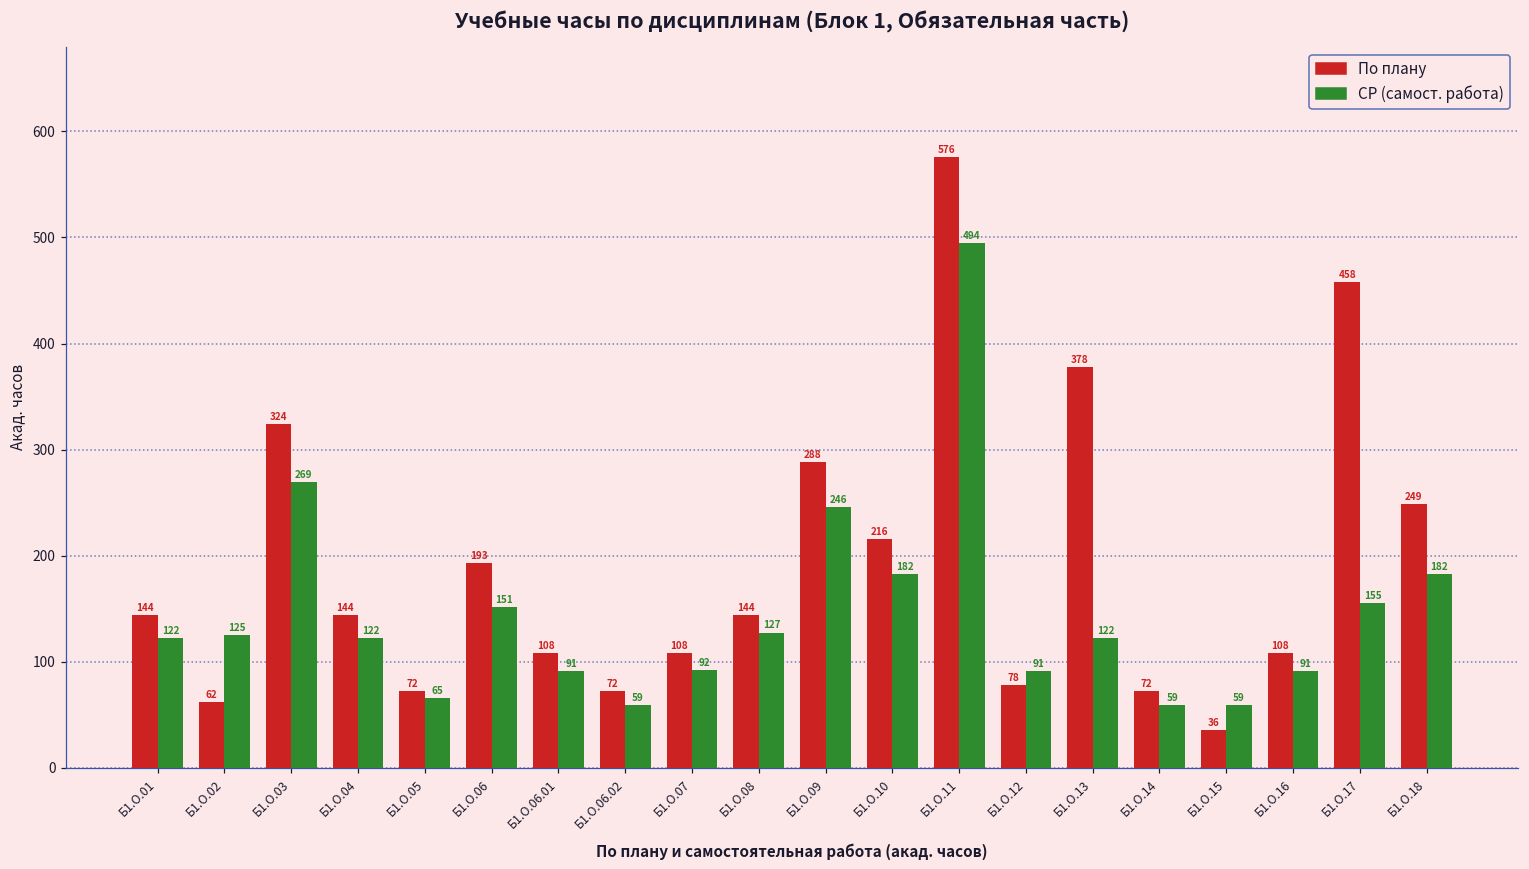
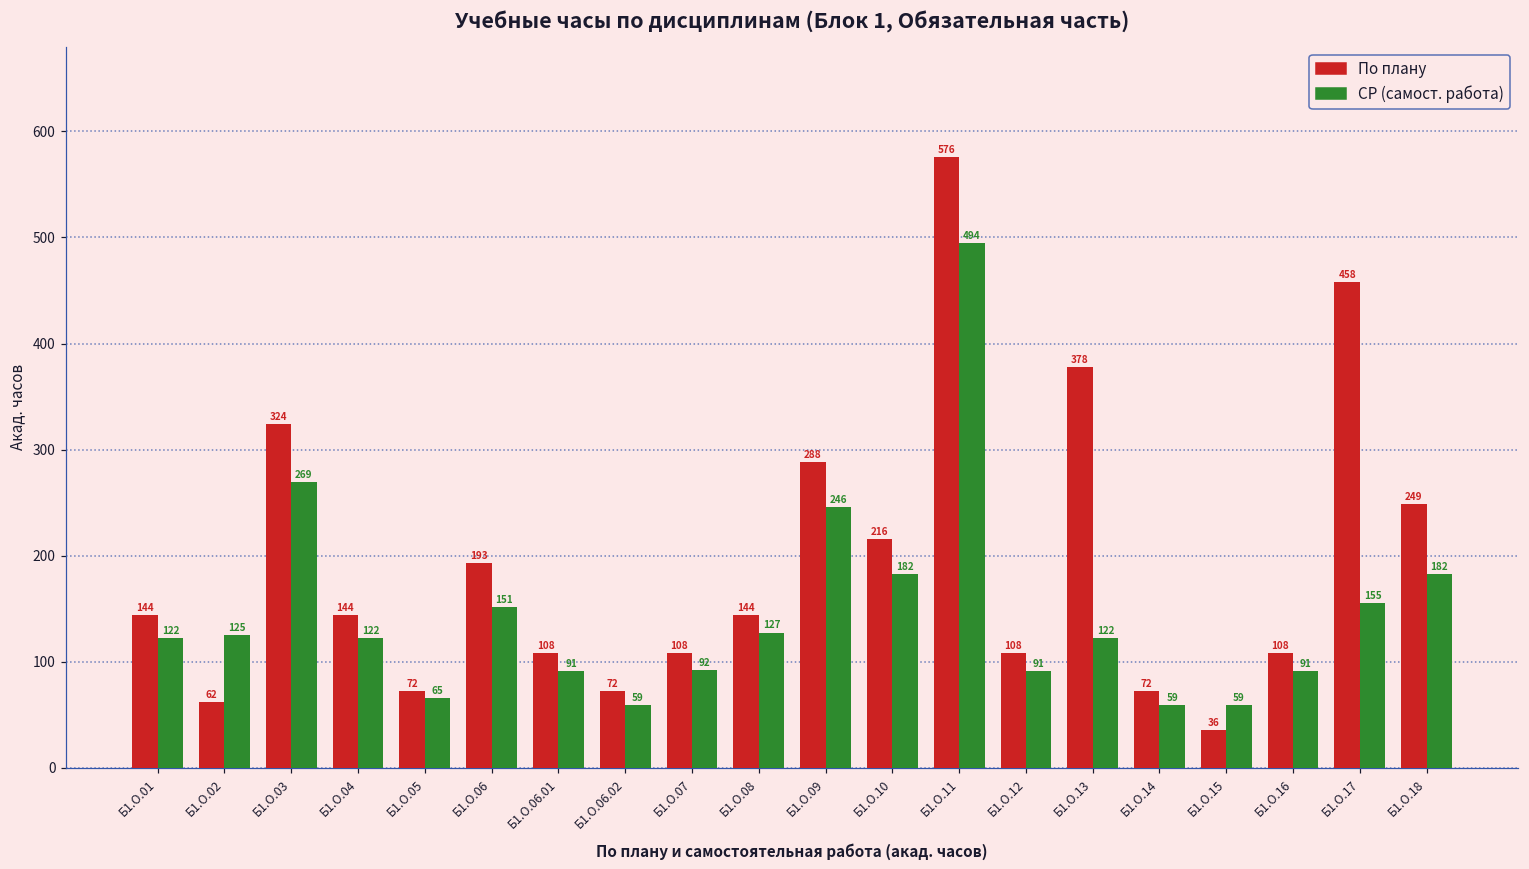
  {
    "По плану": {
      "Б1.О.01": 144,
      "Б1.О.02": 62,
      "Б1.О.03": 324,
      "Б1.О.04": 144,
      "Б1.О.05": 72,
      "Б1.О.06": 193,
      "Б1.О.06.01": 108,
      "Б1.О.06.02": 72,
      "Б1.О.07": 108,
      "Б1.О.08": 144,
      "Б1.О.09": 288,
      "Б1.О.10": 216,
      "Б1.О.11": 576,
-     "Б1.О.12": 78,
+     "Б1.О.12": 108,
      "Б1.О.13": 378,
      "Б1.О.14": 72,
      "Б1.О.15": 36,
      "Б1.О.16": 108,
      "Б1.О.17": 458,
      "Б1.О.18": 249
    }
  }
